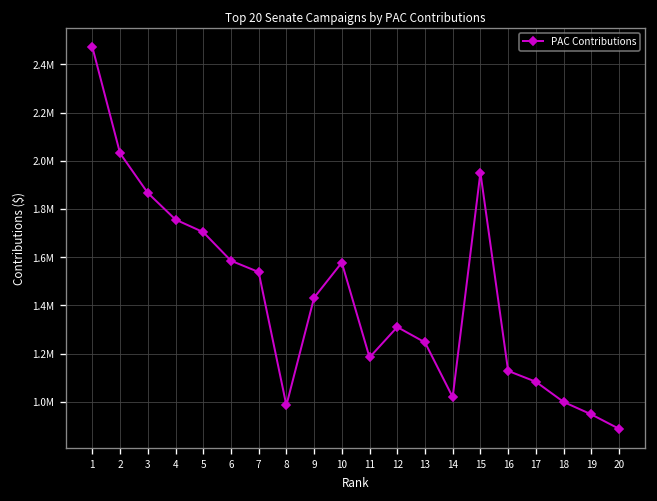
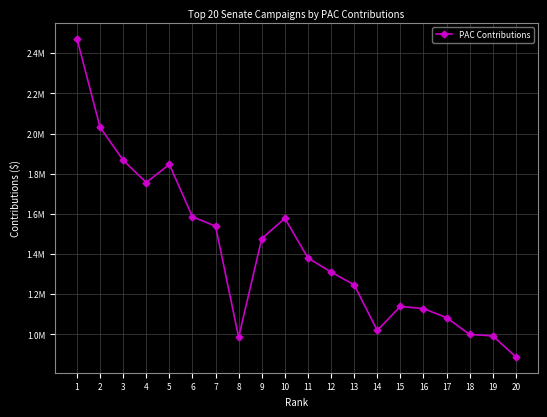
  {
    "1": 2470000,
    "2": 2030000,
    "3": 1870000,
    "4": 1760000,
-   "5": 1700000,
+   "5": 1850000,
    "6": 1590000,
    "7": 1540000,
    "8": 990000,
-   "9": 1430000,
+   "9": 1480000,
    "10": 1580000,
-   "11": 1180000,
+   "11": 1380000,
    "12": 1310000,
    "13": 1250000,
    "14": 1020000,
-   "15": 1950000,
+   "15": 1140000,
    "16": 1130000,
    "17": 1080000,
    "18": 1000000,
-   "19": 950000,
+   "19": 990000,
    "20": 890000
  }
